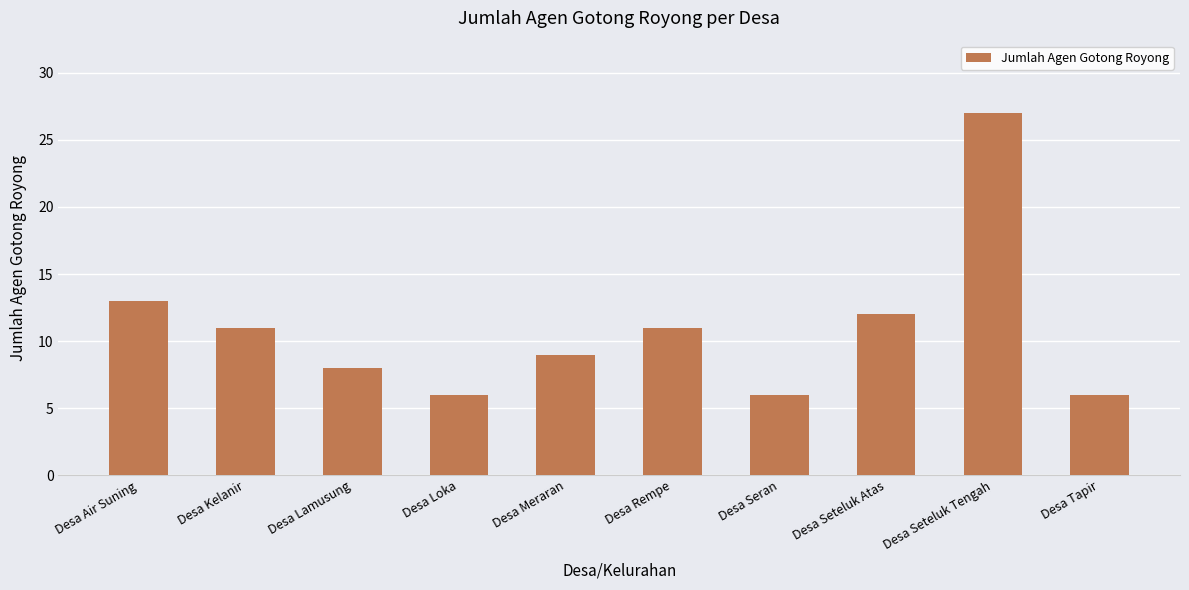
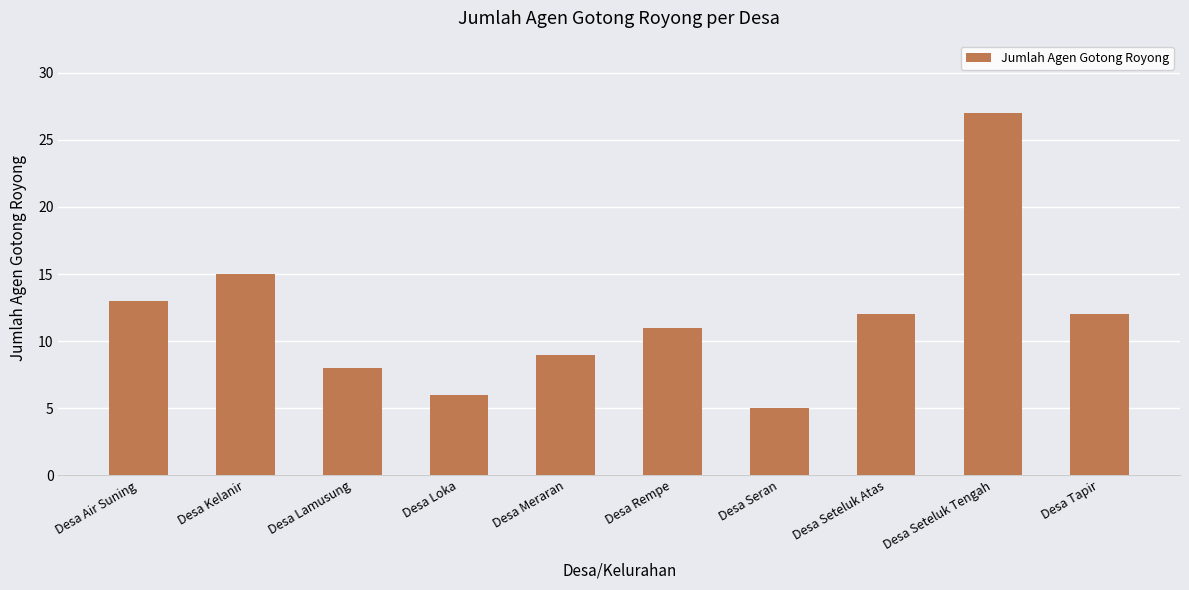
  {
    "Desa Air Suning": 13,
-   "Desa Kelanir": 11,
+   "Desa Kelanir": 15,
    "Desa Lamusung": 8,
    "Desa Loka": 6,
    "Desa Meraran": 9,
    "Desa Rempe": 11,
-   "Desa Seran": 6,
+   "Desa Seran": 5,
    "Desa Seteluk Atas": 12,
    "Desa Seteluk Tengah": 27,
-   "Desa Tapir": 6
+   "Desa Tapir": 12
  }
